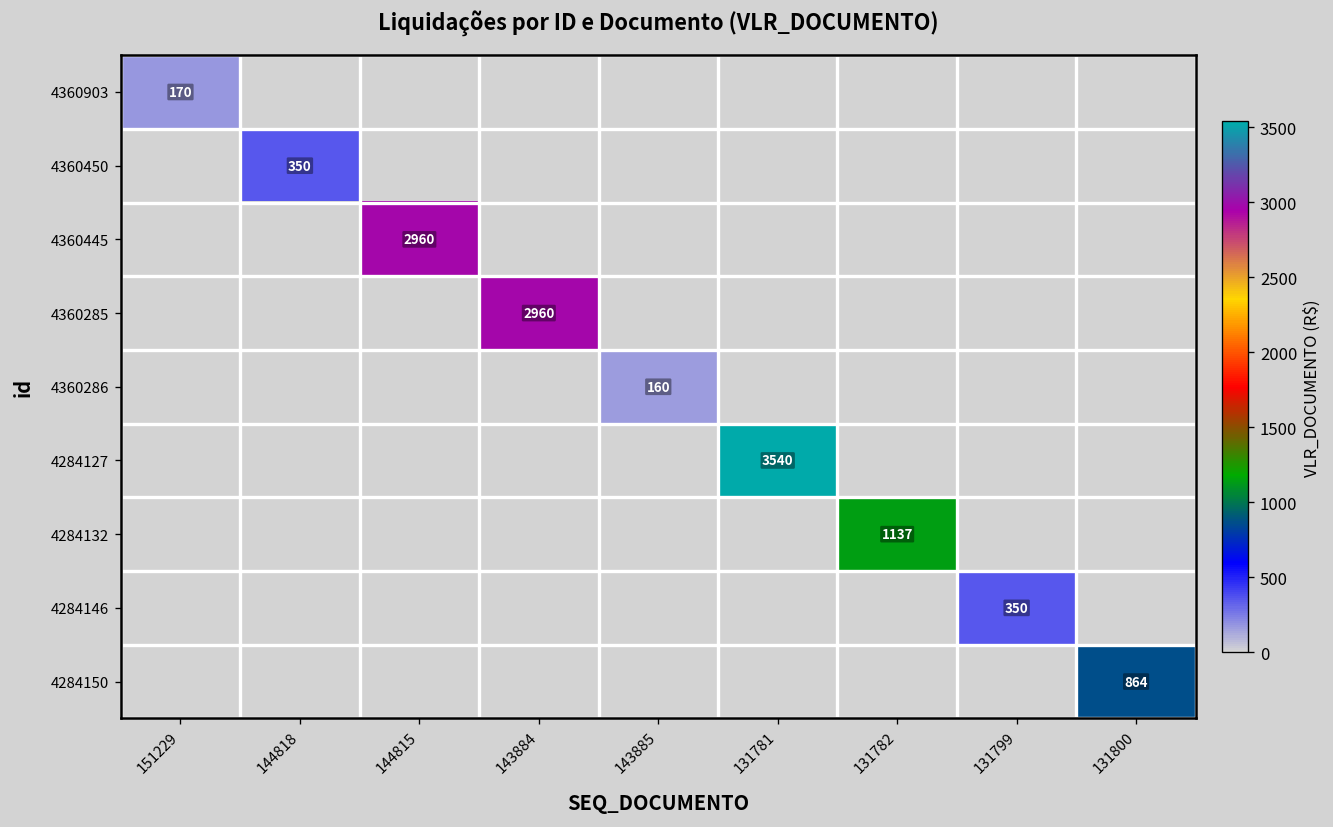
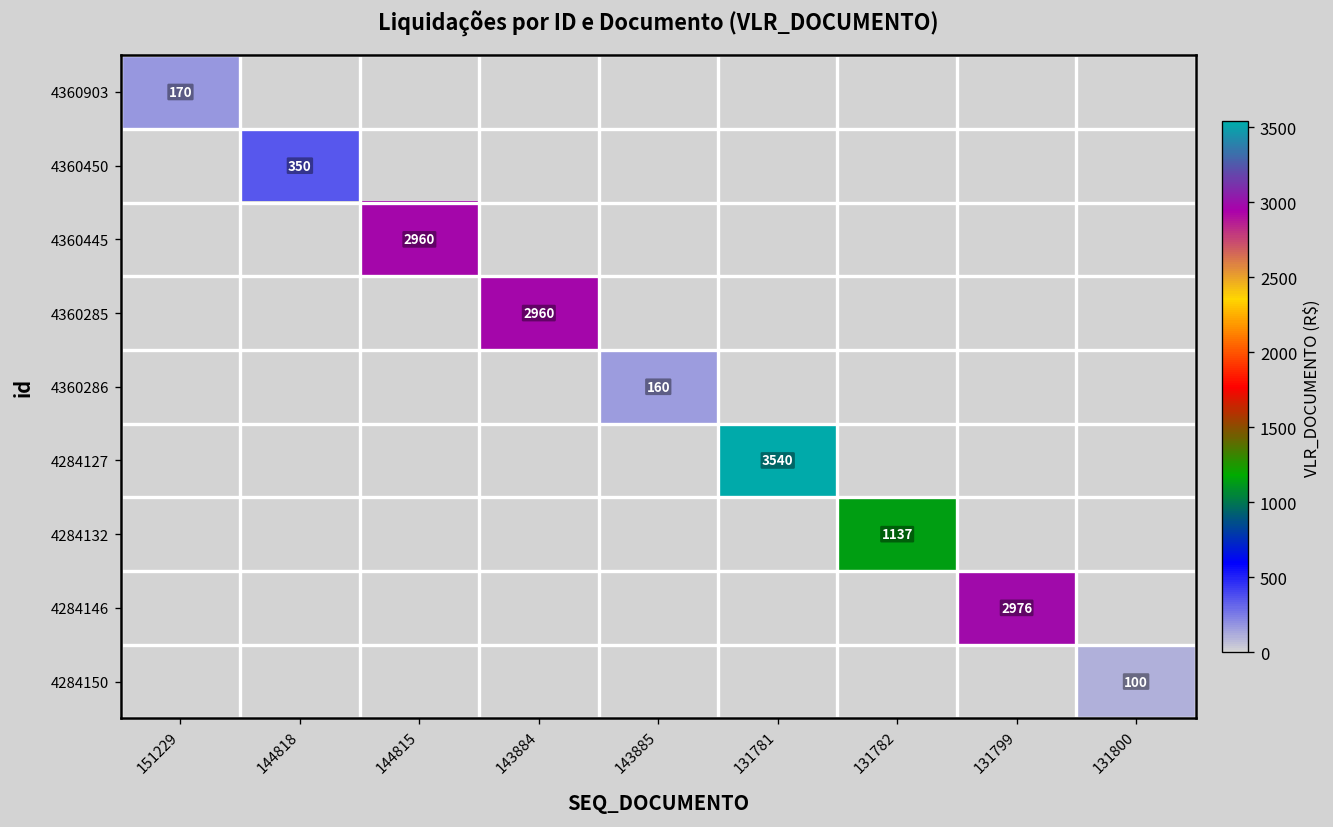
  {
    "4284146": {
-     "131799": 350
+     "131799": 2976
    },
    "4284150": {
-     "131800": 864
+     "131800": 100
    }
  }
